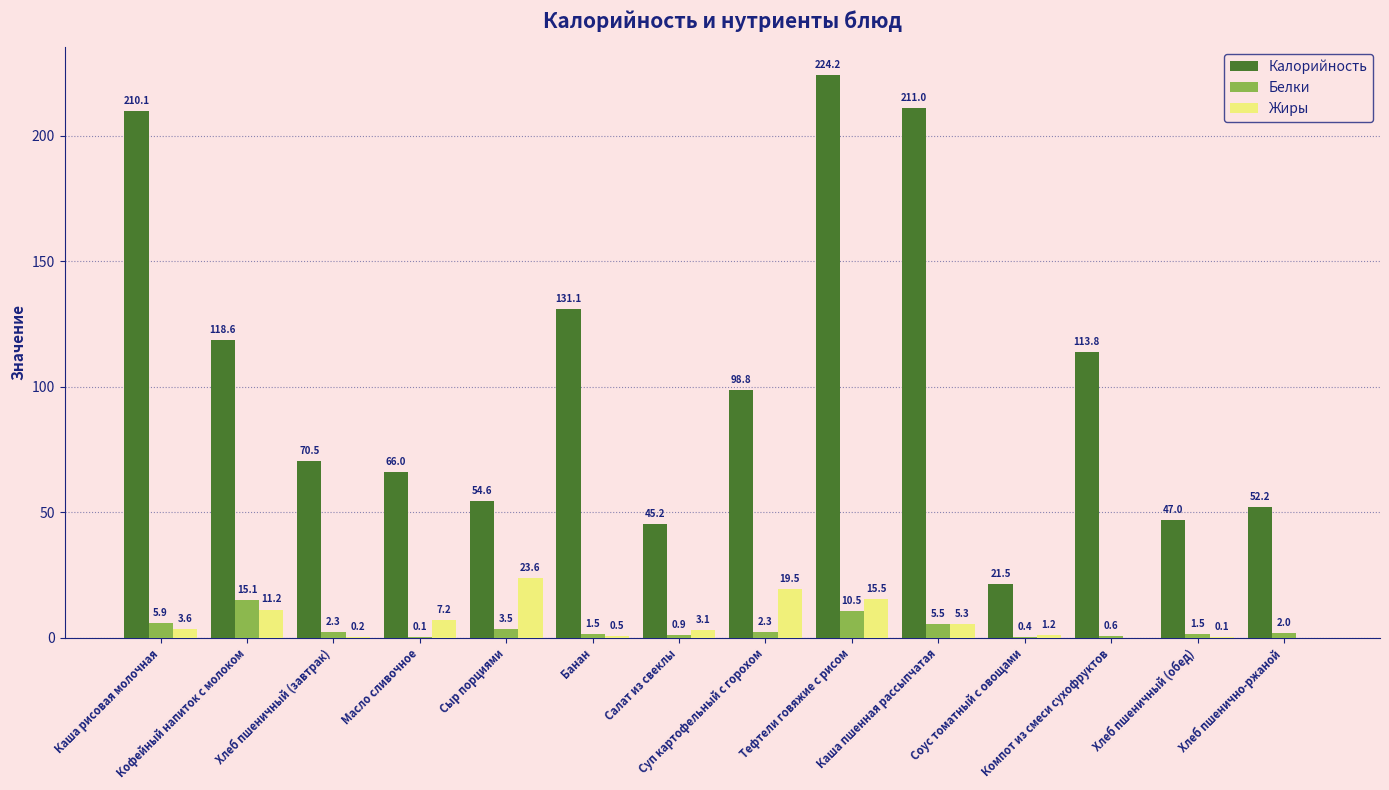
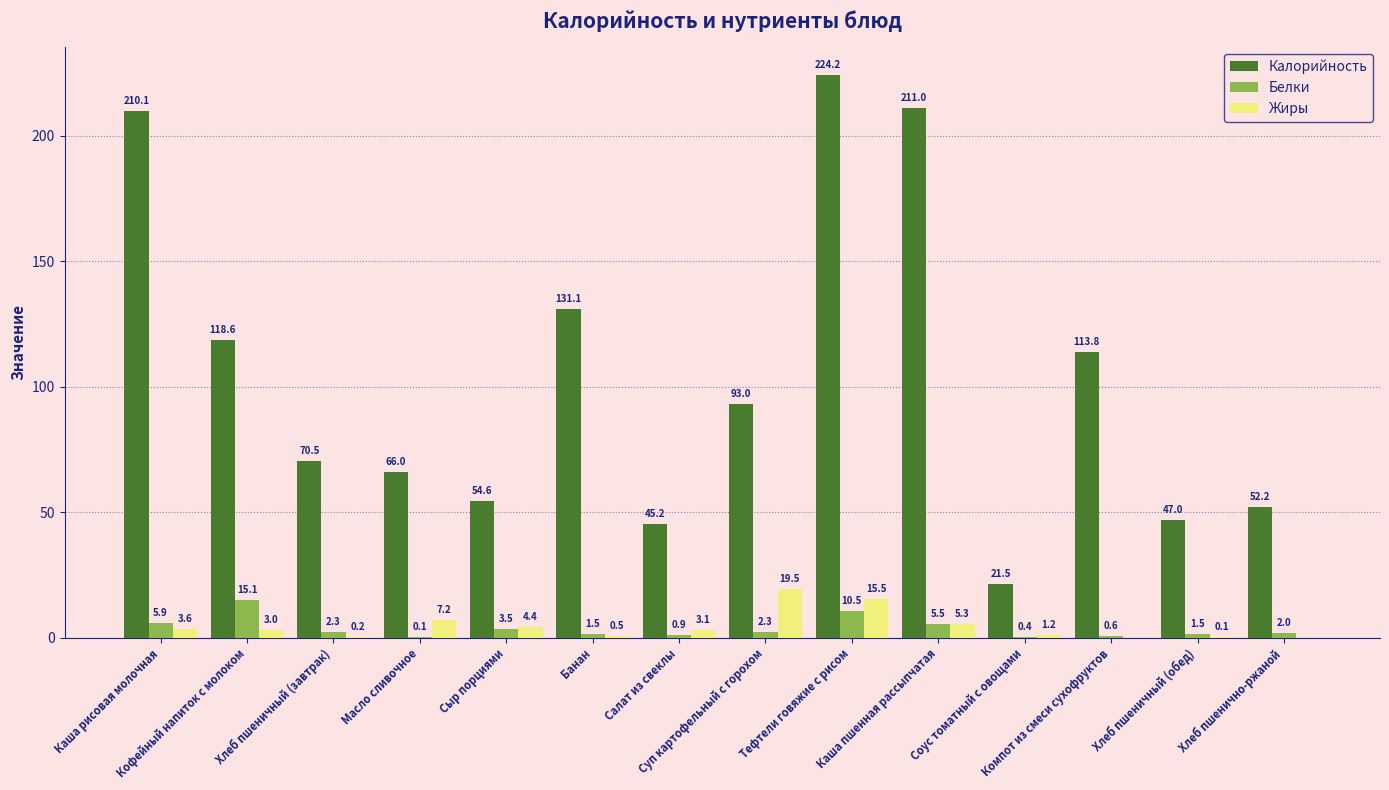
  {
    "Калорийность": {
      "Каша рисовая молочная": 210.1,
      "Кофейный напиток с молоком": 118.6,
      "Хлеб пшеничный (завтрак)": 70.5,
      "Масло сливочное": 66.0,
      "Сыр порциями": 54.6,
      "Банан": 131.1,
      "Салат из свеклы": 45.2,
-     "Суп картофельный с горохом": 98.8,
+     "Суп картофельный с горохом": 93.0,
      "Тефтели говяжие с рисом": 224.2,
      "Каша пшенная рассыпчатая": 211.0,
      "Соус томатный с овощами": 21.5,
      "Компот из смеси сухофруктов": 113.8,
      "Хлеб пшеничный (обед)": 47.0,
      "Хлеб пшенично-ржаной": 52.2
    },
    "Белки": {
      "Каша рисовая молочная": 5.9,
      "Кофейный напиток с молоком": 15.1,
      "Хлеб пшеничный (завтрак)": 2.3,
      "Масло сливочное": 0.1,
      "Сыр порциями": 3.5,
      "Банан": 1.5,
      "Салат из свеклы": 0.9,
      "Суп картофельный с горохом": 2.3,
      "Тефтели говяжие с рисом": 10.5,
      "Каша пшенная рассыпчатая": 5.5,
      "Соус томатный с овощами": 0.4,
      "Компот из смеси сухофруктов": 0.6,
      "Хлеб пшеничный (обед)": 1.5,
      "Хлеб пшенично-ржаной": 2.0
    },
    "Жиры": {
      "Каша рисовая молочная": 3.6,
-     "Кофейный напиток с молоком": 11.2,
+     "Кофейный напиток с молоком": 3.0,
      "Хлеб пшеничный (завтрак)": 0.2,
      "Масло сливочное": 7.2,
-     "Сыр порциями": 23.6,
+     "Сыр порциями": 4.4,
      "Банан": 0.5,
      "Салат из свеклы": 3.1,
      "Суп картофельный с горохом": 19.5,
      "Тефтели говяжие с рисом": 15.5,
      "Каша пшенная рассыпчатая": 5.3,
      "Соус томатный с овощами": 1.2,
      "Хлеб пшеничный (обед)": 0.1
    }
  }
